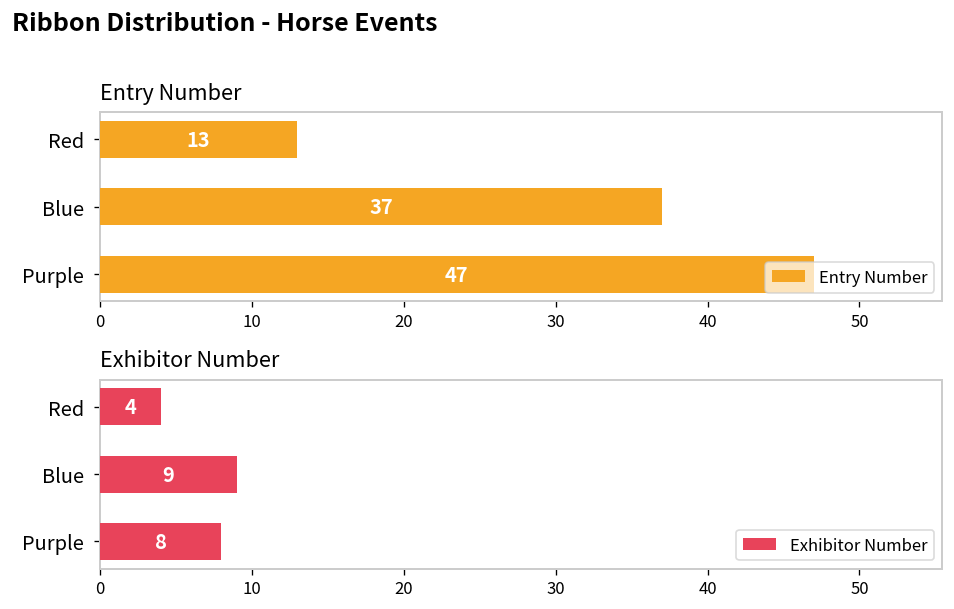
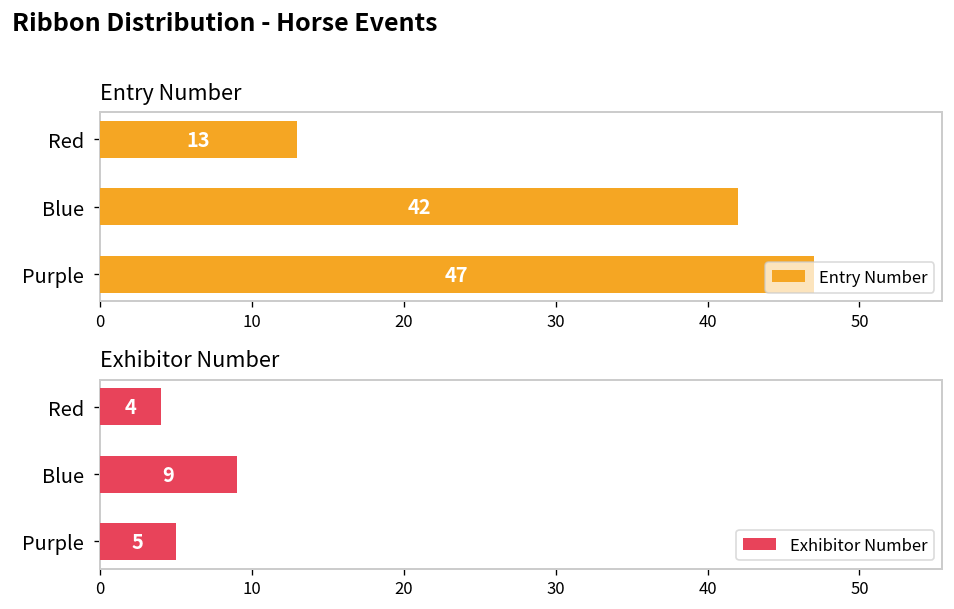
  {
    "Entry Number": {
      "Red": 13,
-     "Blue": 37
+     "Blue": 42
    },
    "Exhibitor Number": {
      "Red": 4,
      "Blue": 9,
-     "Purple": 8
+     "Purple": 5
    }
  }
